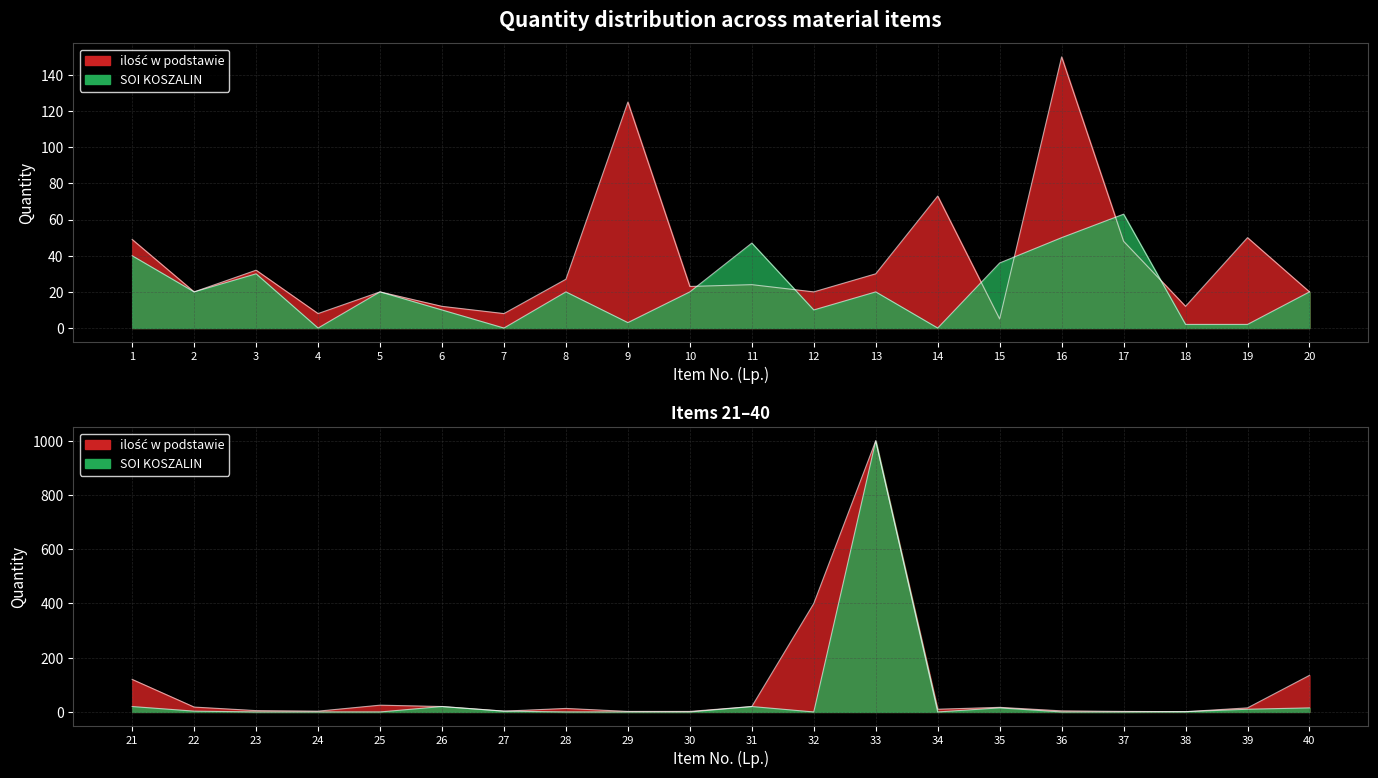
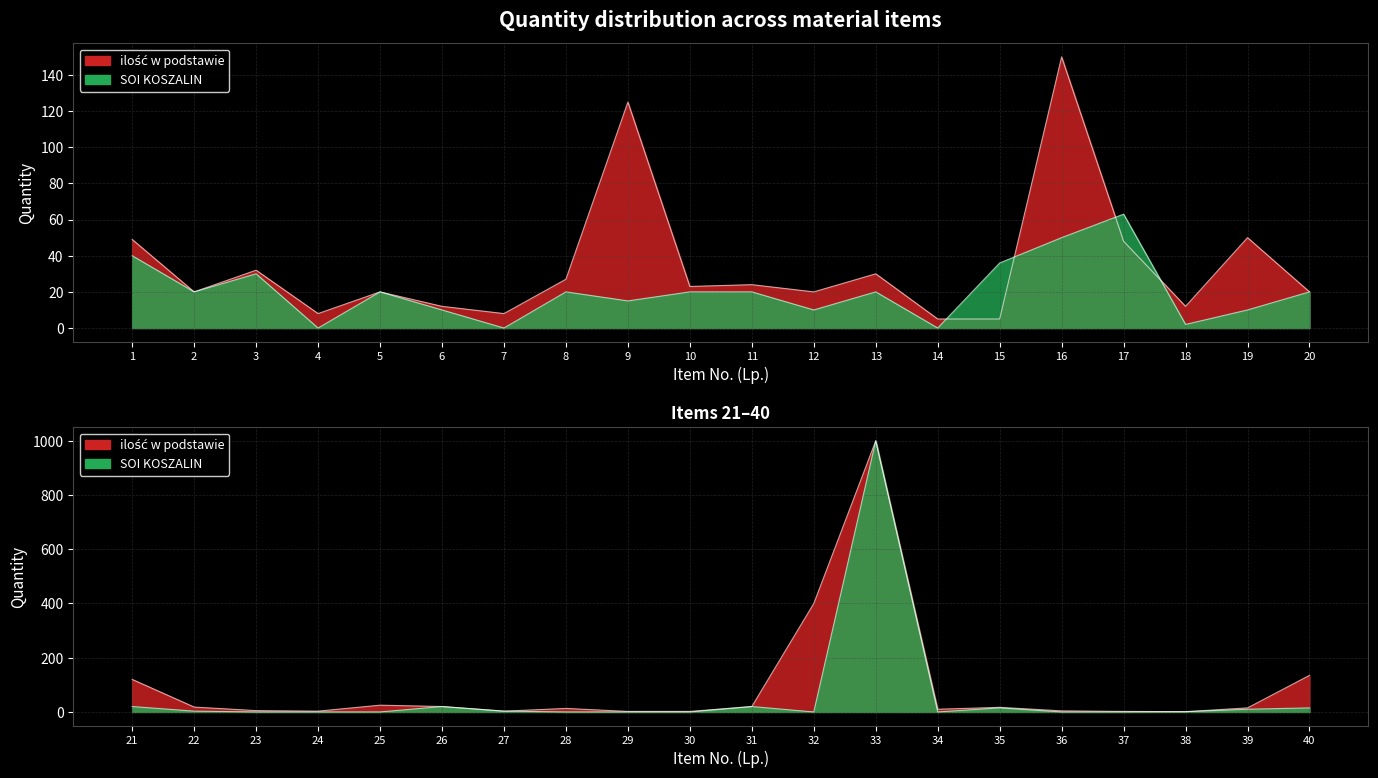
  {
    "Quantity distribution across material items": {
      "ilość w podstawie": {
        "1": 49,
        "3": 32,
        "4": 8,
        "6": 12,
        "7": 8,
        "8": 27,
        "9": 125,
        "10": 23,
        "11": 24,
        "12": 20,
        "13": 30,
-       "14": 73,
+       "14": 5,
        "15": 5,
        "16": 150,
        "17": 48,
        "18": 12,
        "19": 50
      },
      "SOI KOSZALIN": {
        "1": 40,
        "3": 30,
        "4": 0,
        "6": 10,
        "7": 0,
        "8": 20,
-       "9": 3,
+       "9": 15,
        "10": 20,
-       "11": 47,
+       "11": 20,
        "12": 10,
        "13": 20,
        "14": 0,
        "15": 36,
        "16": 50,
        "17": 63,
        "18": 2,
-       "19": 2
+       "19": 10
      }
    },
    "Items 21–40": {
      "ilość w podstawie": {
        "21": 120,
        "22": 20,
        "25": 30,
        "28": 10,
        "32": 400,
        "34": 10,
        "40": 140
      },
      "SOI KOSZALIN": {
        "21": 20,
        "22": 0,
        "25": 0,
        "28": 0,
        "32": 0,
        "34": 0,
        "40": 20
      }
    }
  }
